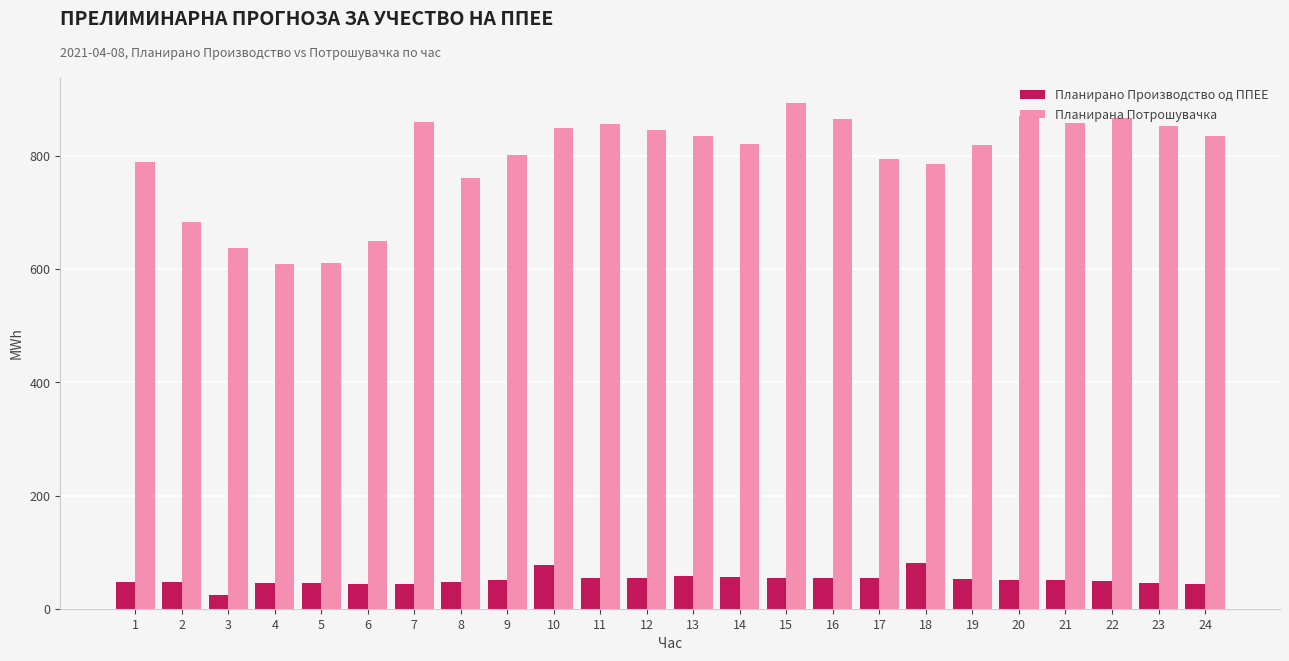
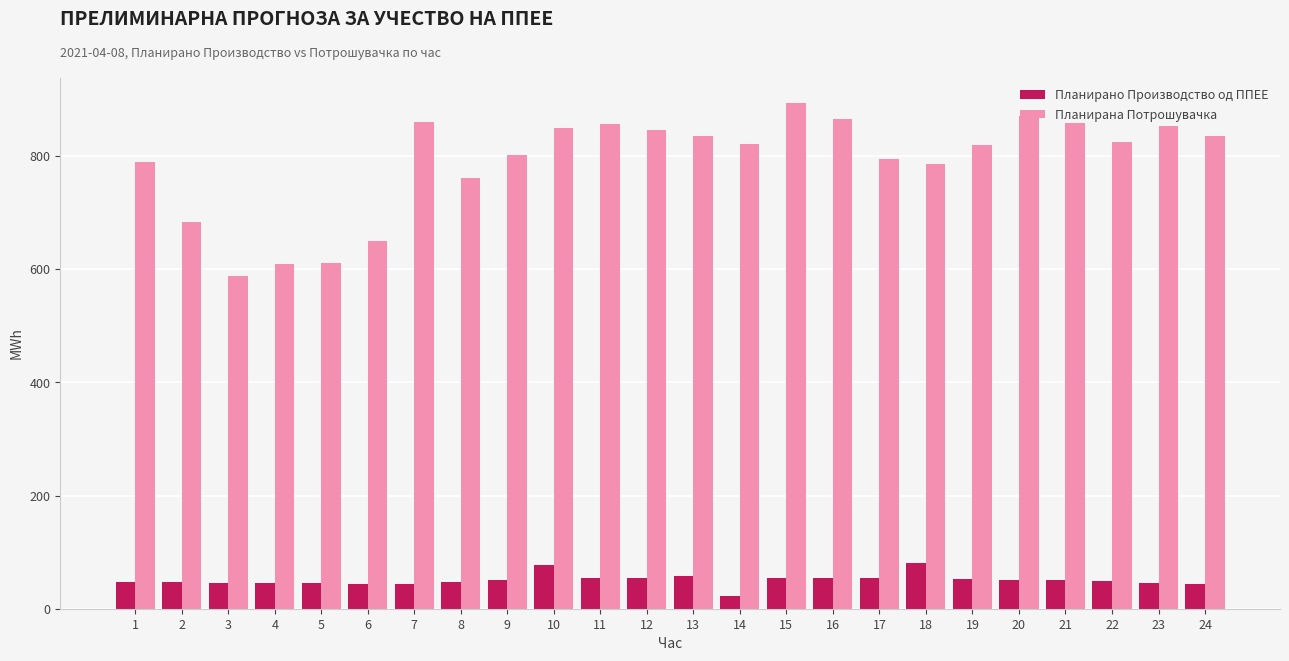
  {
    "Планирано Производство од ППЕЕ": {
      "1": 50,
      "2": 50,
-     "3": 20,
+     "3": 50,
      "4": 40,
      "5": 40,
      "6": 40,
      "7": 40,
      "8": 50,
      "9": 50,
      "10": 80,
      "11": 50,
      "12": 60,
      "13": 60,
-     "14": 60,
+     "14": 20,
      "15": 50,
      "16": 50,
      "17": 50,
      "18": 80,
      "19": 50,
      "20": 50,
      "21": 50,
      "22": 50,
      "23": 50,
      "24": 40
    },
    "Планирана Потрошувачка": {
      "1": 790,
      "2": 680,
-     "3": 640,
+     "3": 590,
      "4": 610,
      "5": 610,
      "6": 650,
      "7": 860,
      "8": 760,
      "9": 800,
      "10": 850,
      "11": 860,
      "12": 850,
      "13": 840,
      "14": 820,
      "15": 890,
      "16": 870,
      "17": 790,
      "18": 790,
      "19": 820,
      "20": 870,
      "21": 860,
-     "22": 870,
+     "22": 830,
      "23": 850,
      "24": 840
    }
  }
